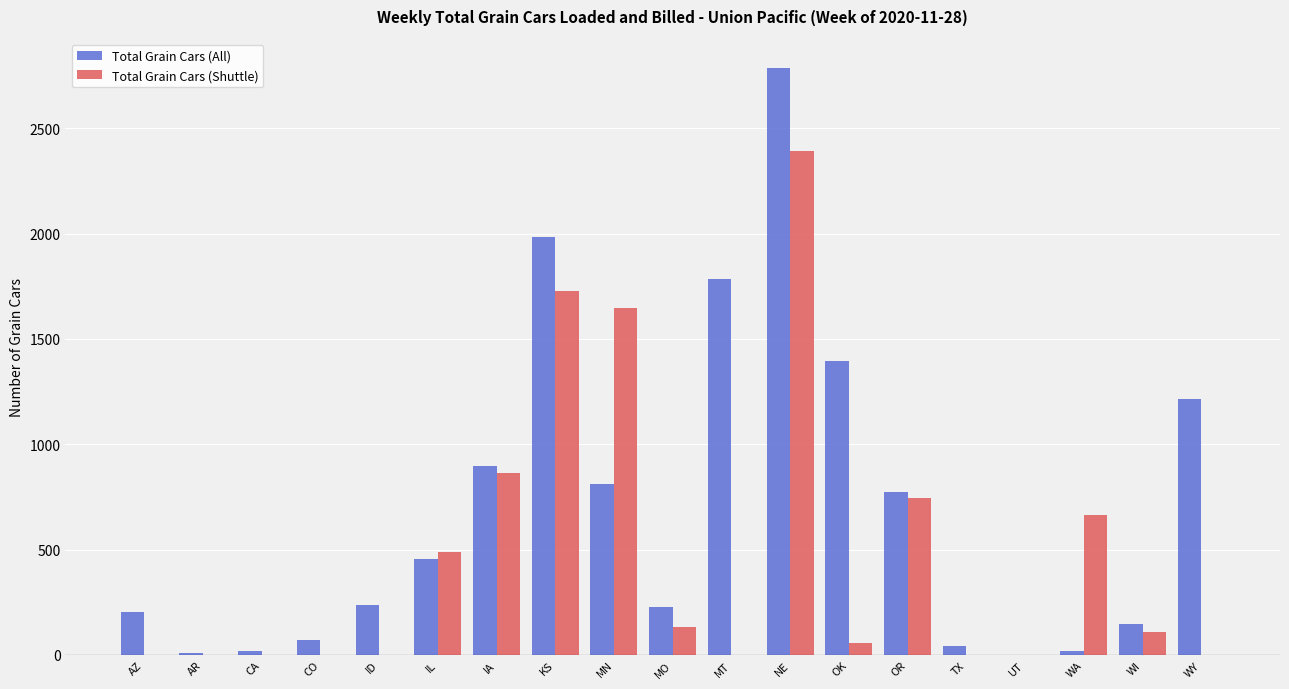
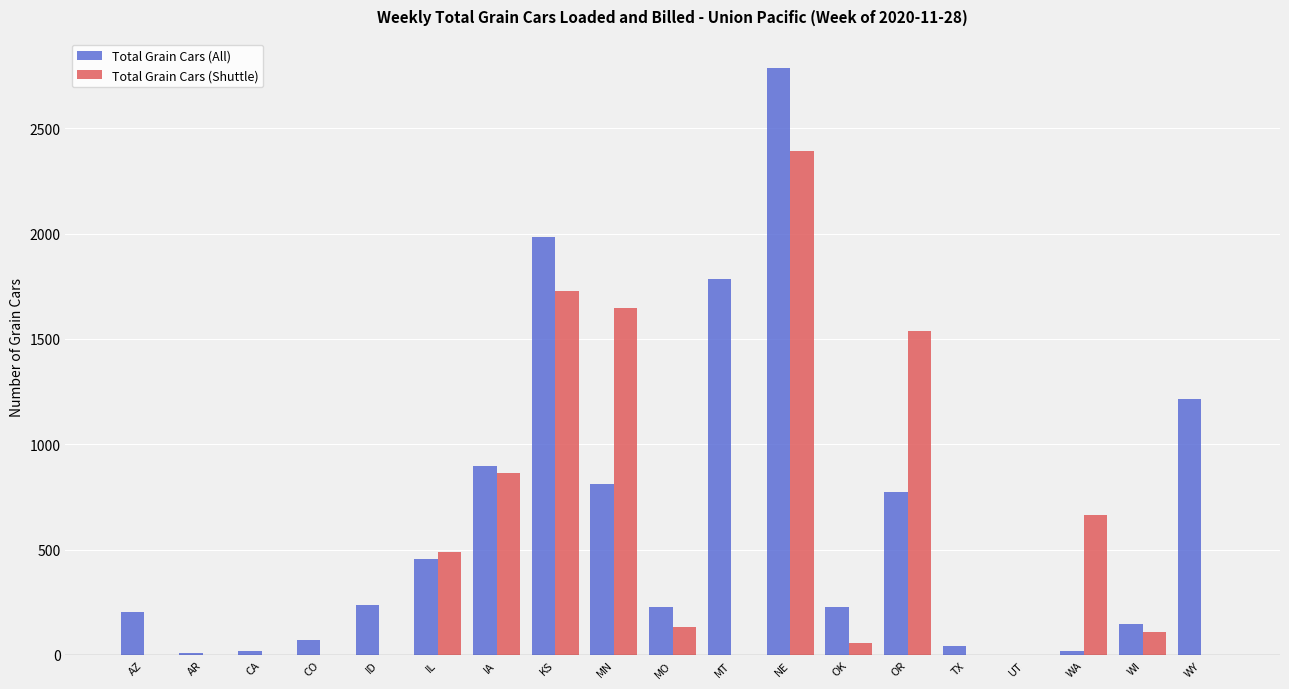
  {
    "Total Grain Cars (All)": {
      "AZ": 200,
      "CA": 20,
      "CO": 70,
      "ID": 240,
      "IL": 460,
      "IA": 900,
      "KS": 1990,
      "MN": 810,
      "MO": 230,
      "MT": 1780,
      "NE": 2790,
-     "OK": 1400,
+     "OK": 230,
      "OR": 770,
      "TX": 40,
      "WA": 20,
      "WI": 150,
      "WY": 1220
    },
    "Total Grain Cars (Shuttle)": {
      "AZ": 0,
      "AR": 0,
      "CA": 0,
      "CO": 0,
      "ID": 0,
      "IL": 490,
      "IA": 860,
      "KS": 1730,
      "MN": 1650,
      "MO": 130,
      "MT": 0,
      "NE": 2390,
      "OK": 60,
-     "OR": 740,
+     "OR": 1540,
      "TX": 0,
      "UT": 0,
      "WA": 670,
      "WI": 110,
      "WY": 0
    }
  }
